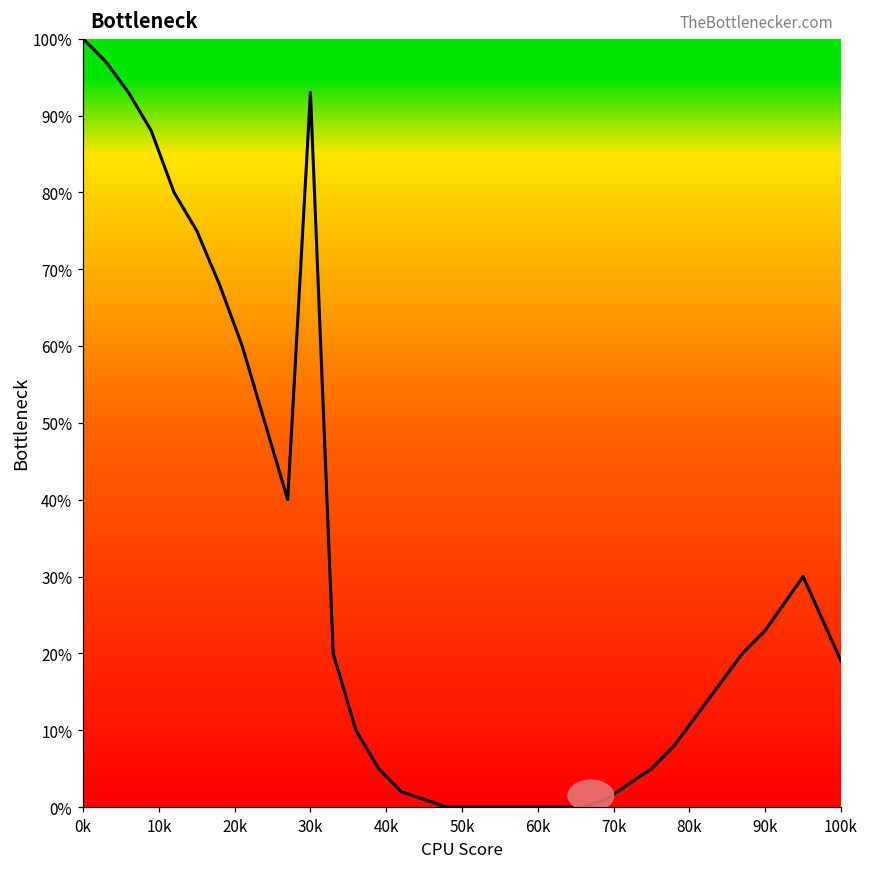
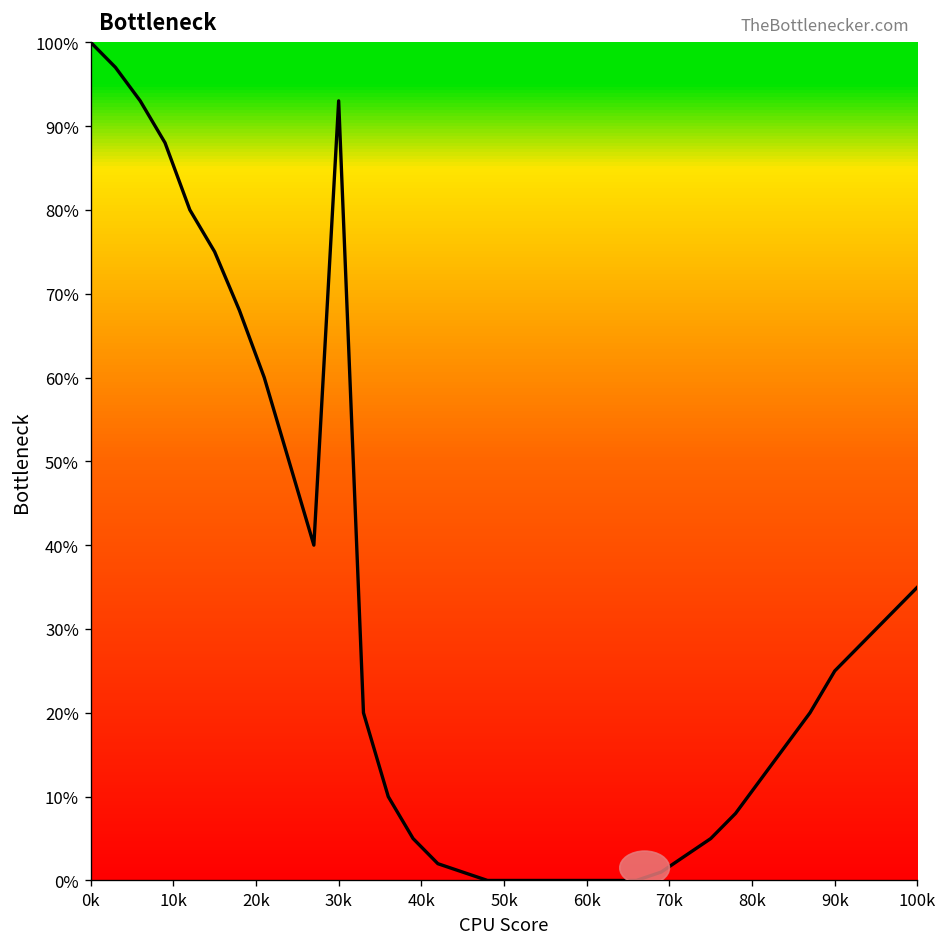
  {
    "0k": "100%",
    "30k": "93%",
    "60k": "0%",
-   "90k": "23%",
-   "100k": "19%"
+   "90k": "25%",
+   "100k": "35%"
  }
